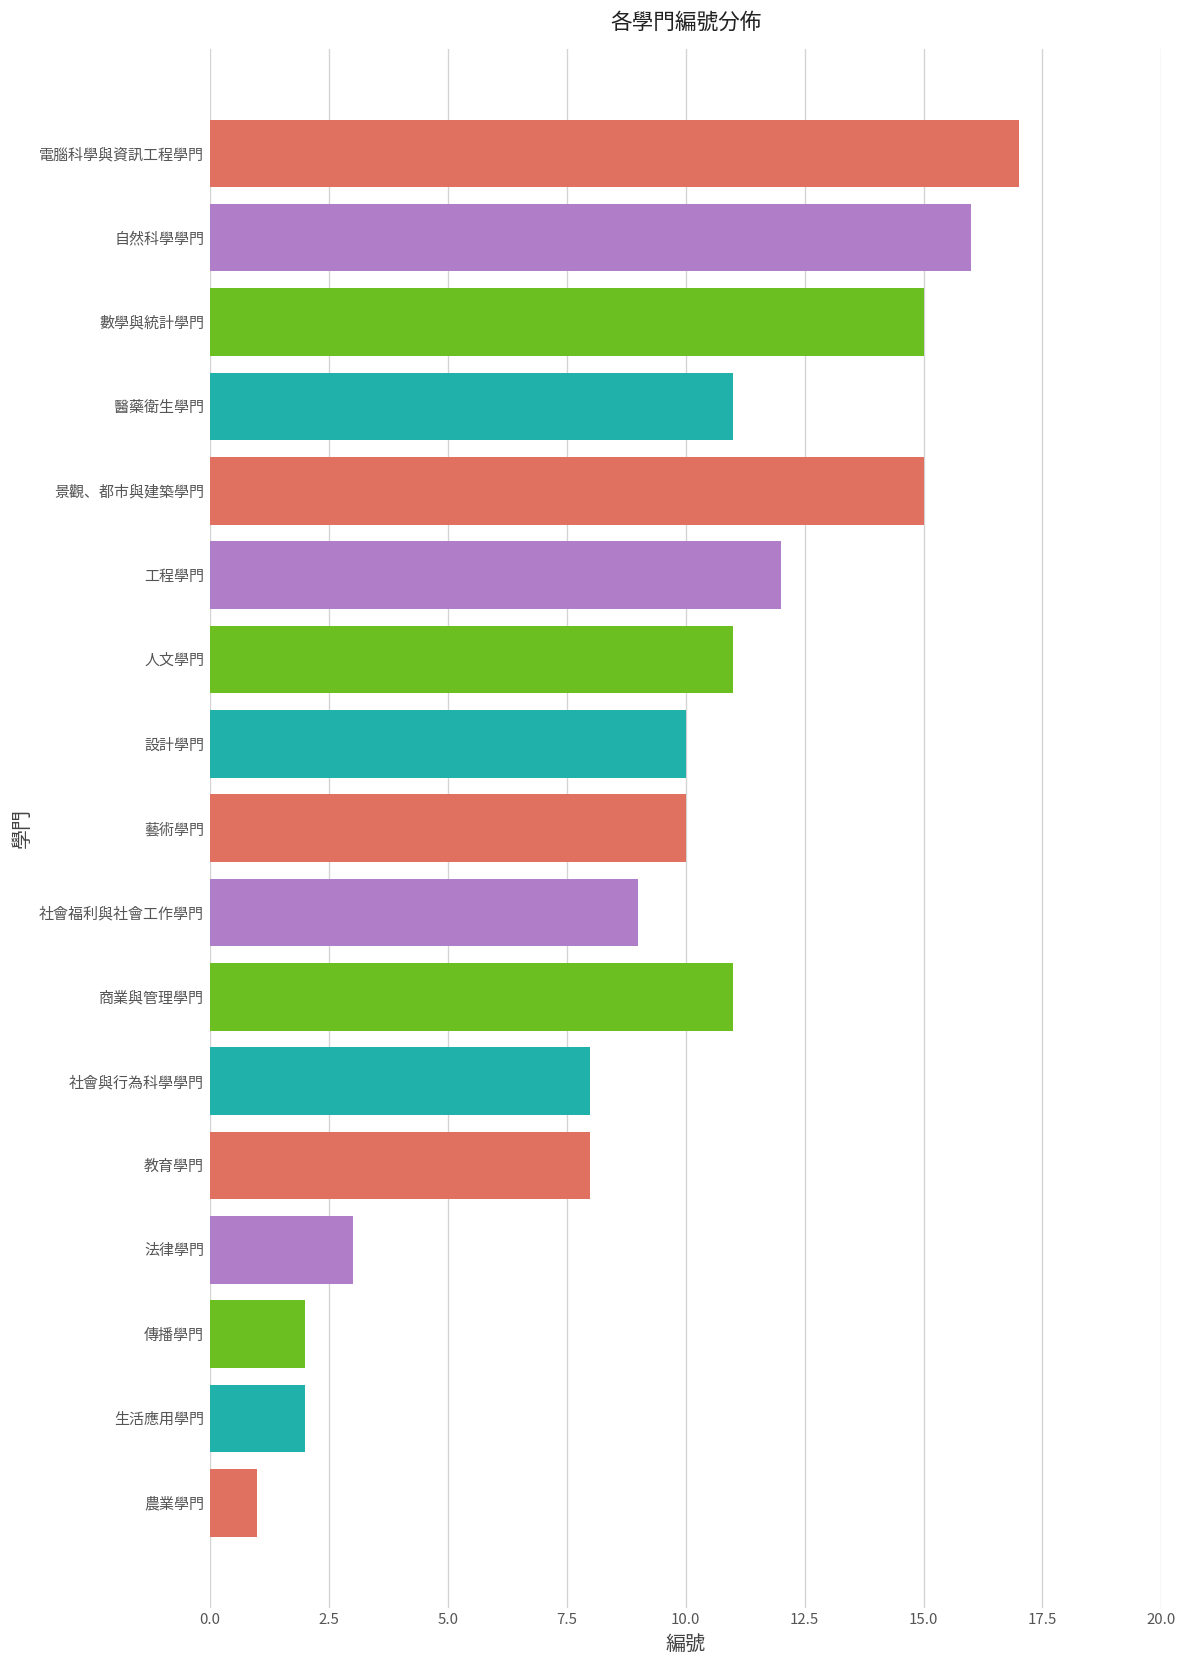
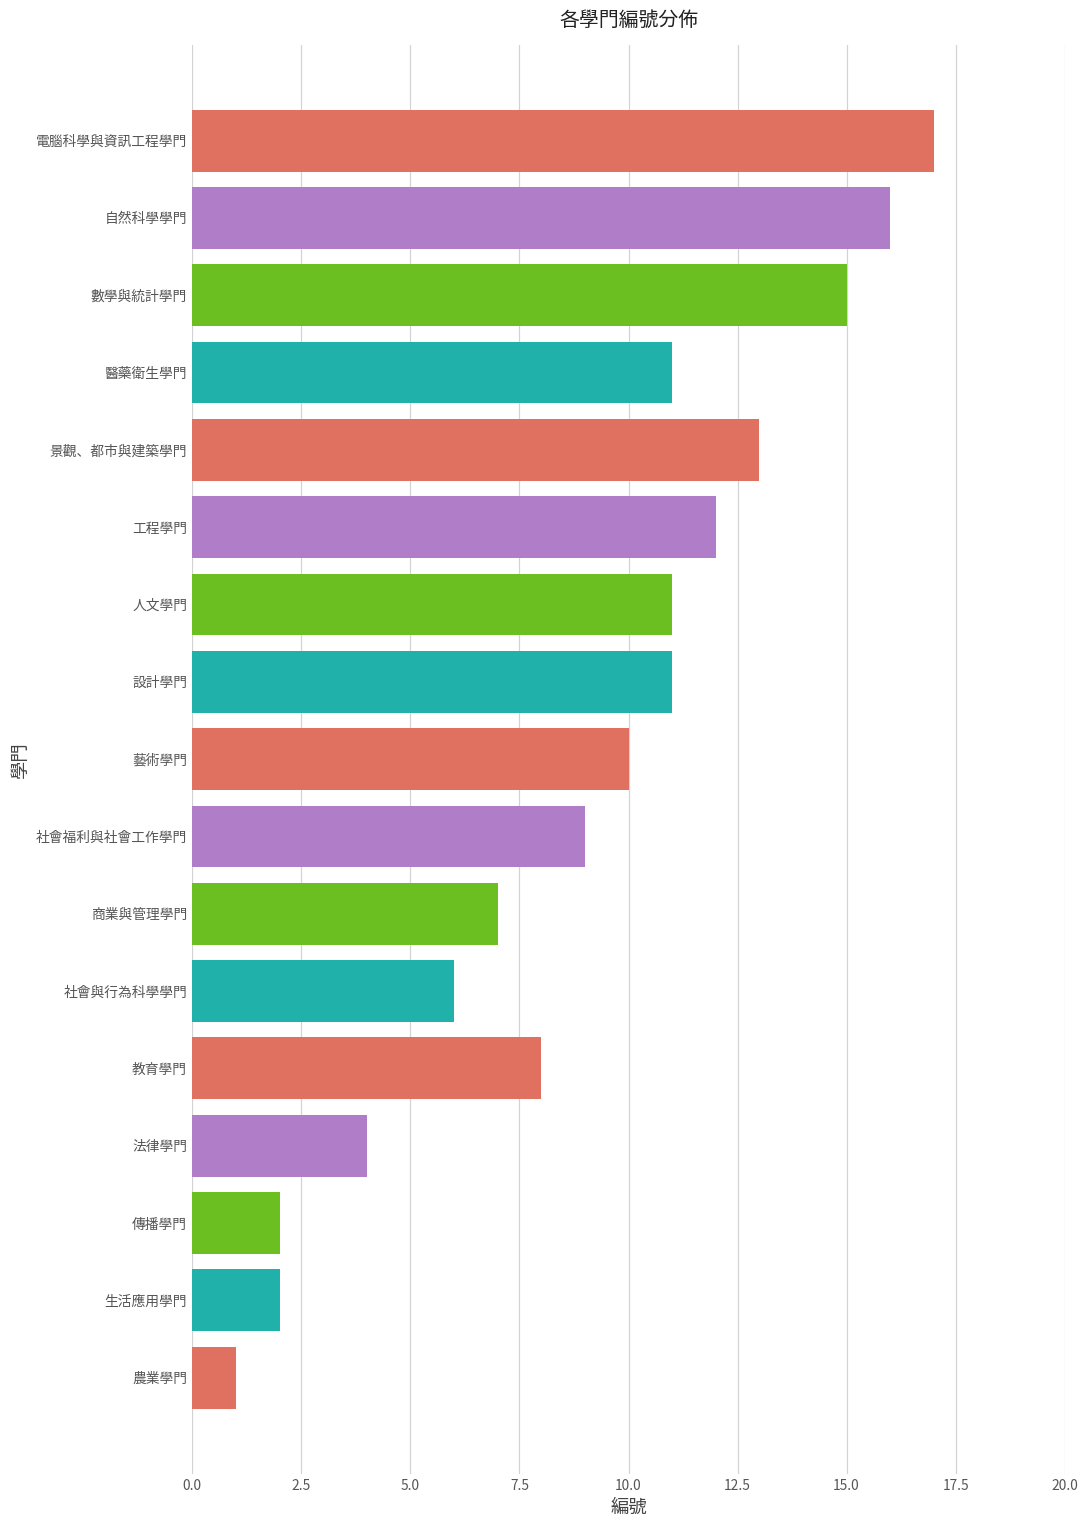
  {
    "電腦科學與資訊工程學門": 17,
    "自然科學學門": 16,
    "數學與統計學門": 15,
    "醫藥衛生學門": 11,
-   "景觀、都市與建築學門": 15,
+   "景觀、都市與建築學門": 13,
    "工程學門": 12,
    "人文學門": 11,
-   "設計學門": 10,
+   "設計學門": 11,
    "藝術學門": 10,
    "社會福利與社會工作學門": 9,
-   "商業與管理學門": 11,
-   "社會與行為科學學門": 8,
+   "商業與管理學門": 7,
+   "社會與行為科學學門": 6,
    "教育學門": 8,
-   "法律學門": 3,
+   "法律學門": 4,
    "傳播學門": 2,
    "生活應用學門": 2,
    "農業學門": 1
  }
